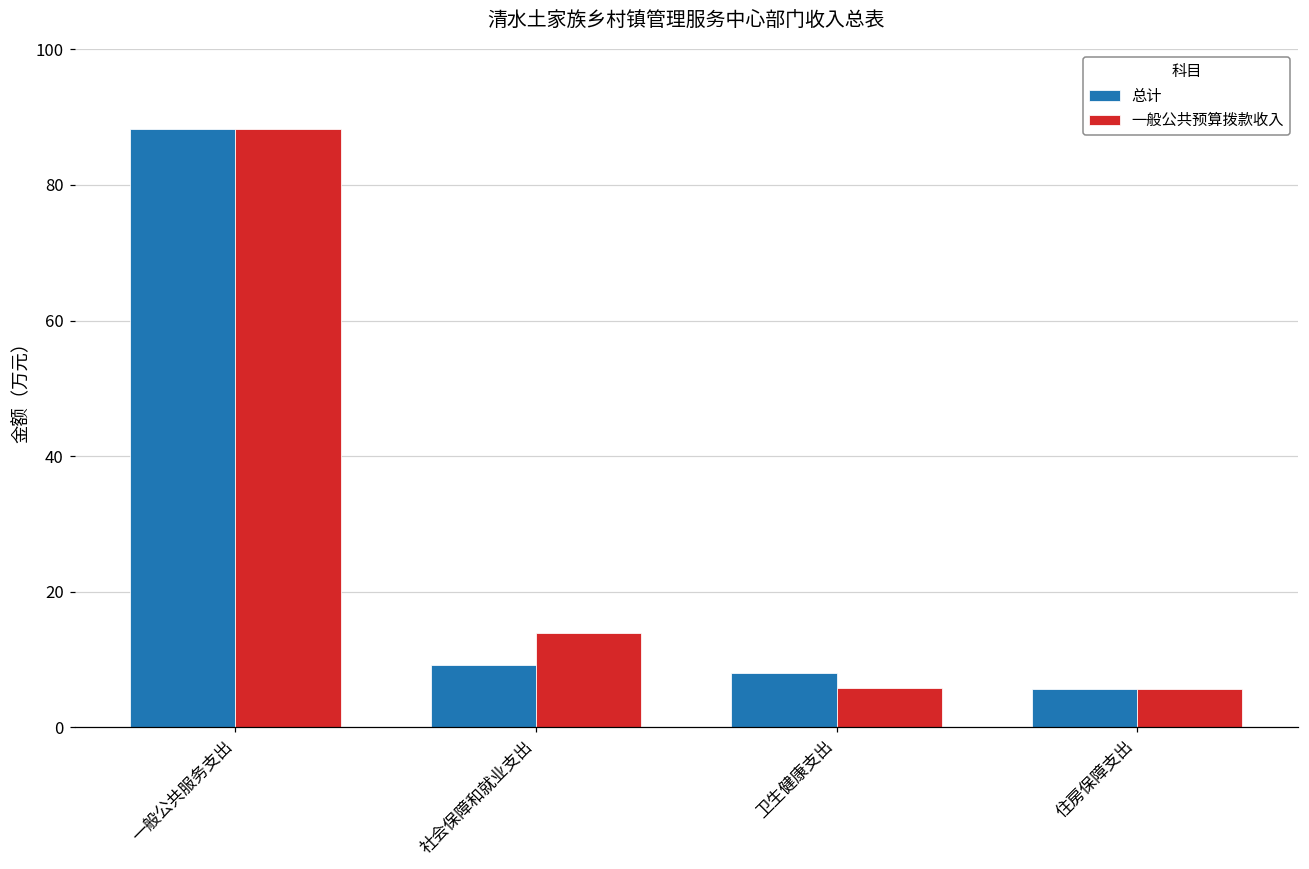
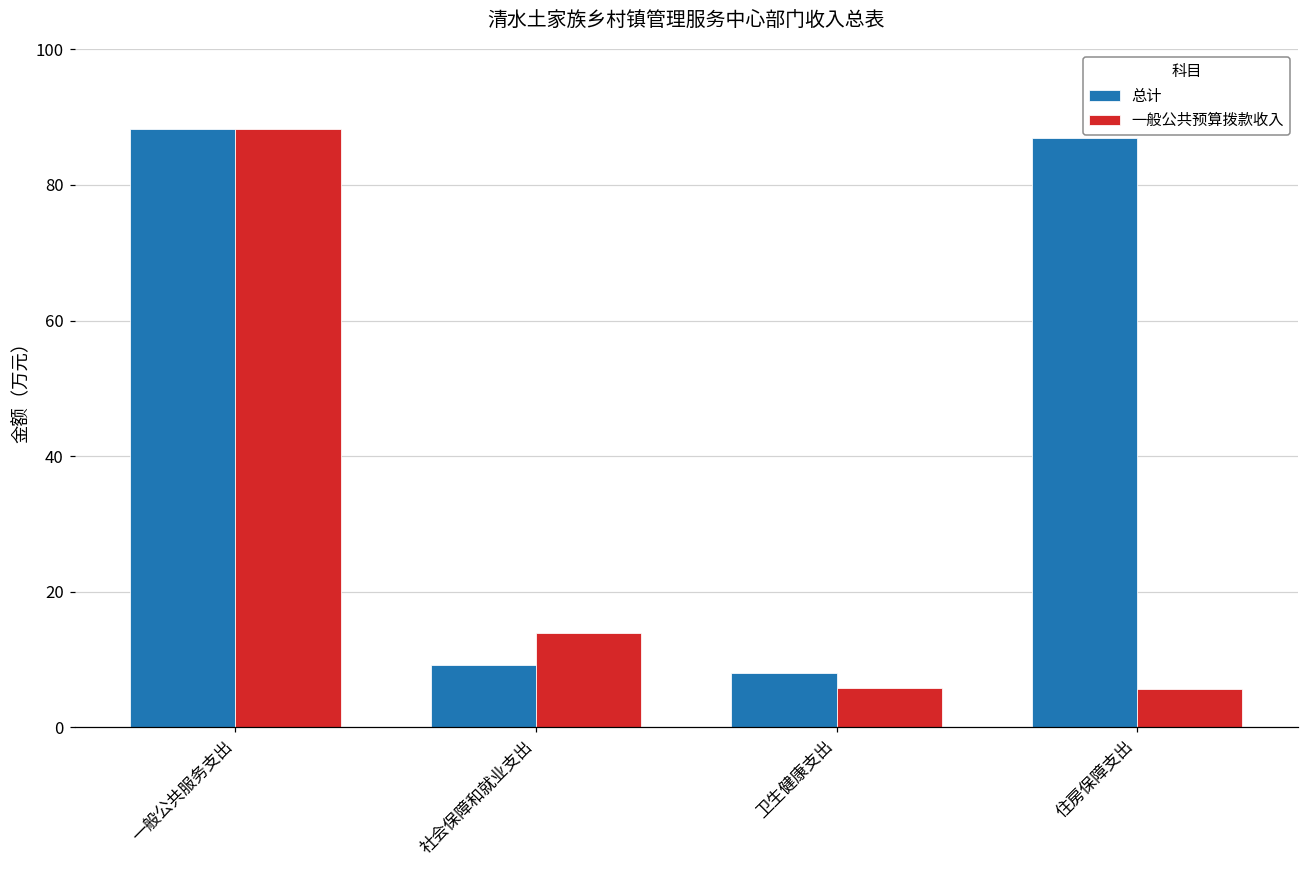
  {
    "总计": {
      "一般公共服务支出": 88,
      "社会保障和就业支出": 9,
      "卫生健康支出": 8,
-     "住房保障支出": 6
+     "住房保障支出": 87
    },
    "一般公共预算拨款收入": {
      "一般公共服务支出": 88,
      "社会保障和就业支出": 14,
      "卫生健康支出": 6,
      "住房保障支出": 6
    }
  }
